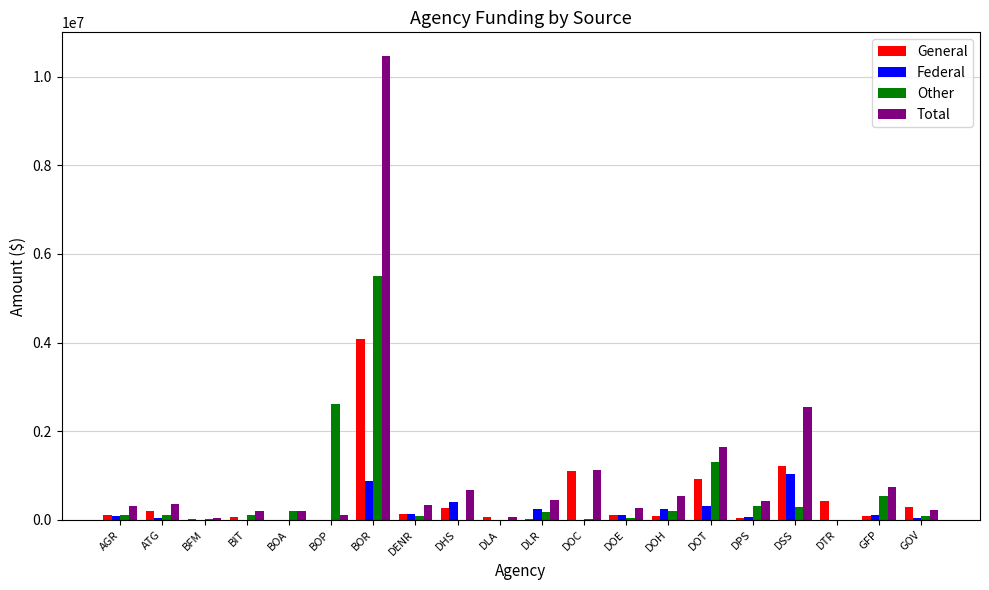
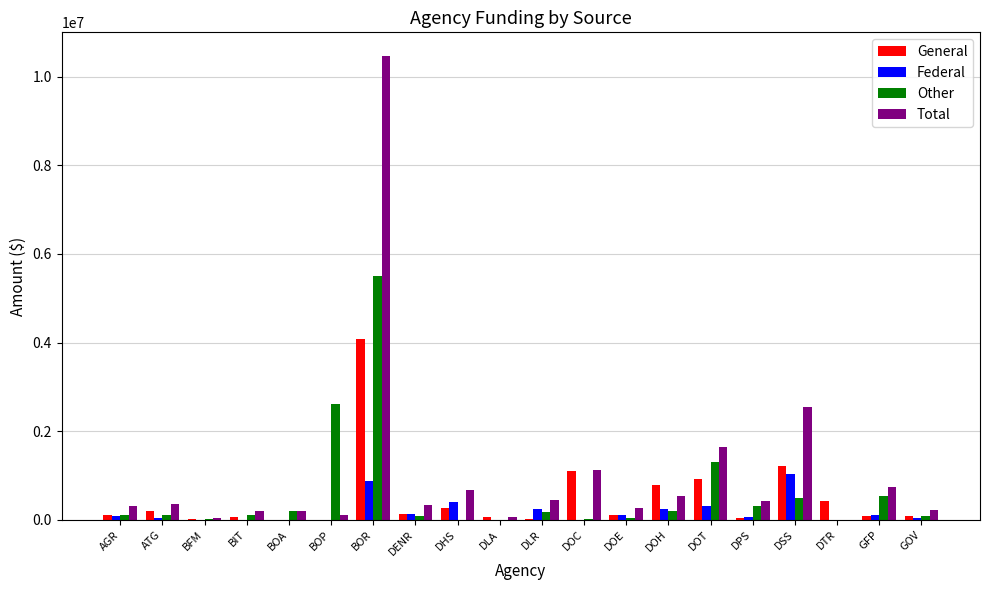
  {
    "General": {
      "AGR": 100000,
      "ATG": 200000,
      "BIT": 100000,
      "BOR": 4100000,
      "DENR": 100000,
      "DHS": 300000,
      "DLA": 100000,
      "DOC": 1100000,
      "DOE": 100000,
-     "DOH": 100000,
+     "DOH": 800000,
      "DOT": 900000,
      "DSS": 1200000,
      "DTR": 400000,
      "GFP": 100000,
-     "GOV": 300000
+     "GOV": 100000
    },
    "Federal": {
      "AGR": 100000,
      "BFM": 0,
      "BOA": 0,
      "BOP": 0,
      "BOR": 900000,
      "DENR": 100000,
      "DHS": 400000,
      "DLA": 0,
      "DLR": 200000,
      "DOE": 100000,
      "DOH": 200000,
      "DOT": 300000,
      "DPS": 100000,
      "DSS": 1000000,
      "DTR": 0,
      "GFP": 100000
    },
    "Other": {
      "AGR": 100000,
      "ATG": 100000,
      "BIT": 100000,
      "BOA": 200000,
      "BOP": 2600000,
      "BOR": 5500000,
      "DENR": 100000,
      "DLA": 0,
      "DLR": 200000,
      "DOH": 200000,
      "DOT": 1300000,
      "DPS": 300000,
-     "DSS": 300000,
+     "DSS": 500000,
      "DTR": 0,
      "GFP": 500000,
      "GOV": 100000
    },
    "Total": {
      "AGR": 300000,
      "ATG": 400000,
      "BIT": 200000,
      "BOA": 200000,
      "BOP": 100000,
      "BOR": 10500000,
      "DENR": 300000,
      "DHS": 700000,
      "DLA": 100000,
      "DLR": 500000,
      "DOC": 1100000,
      "DOE": 300000,
      "DOH": 500000,
      "DOT": 1600000,
      "DPS": 400000,
      "DSS": 2500000,
      "GFP": 700000,
      "GOV": 200000
    }
  }
